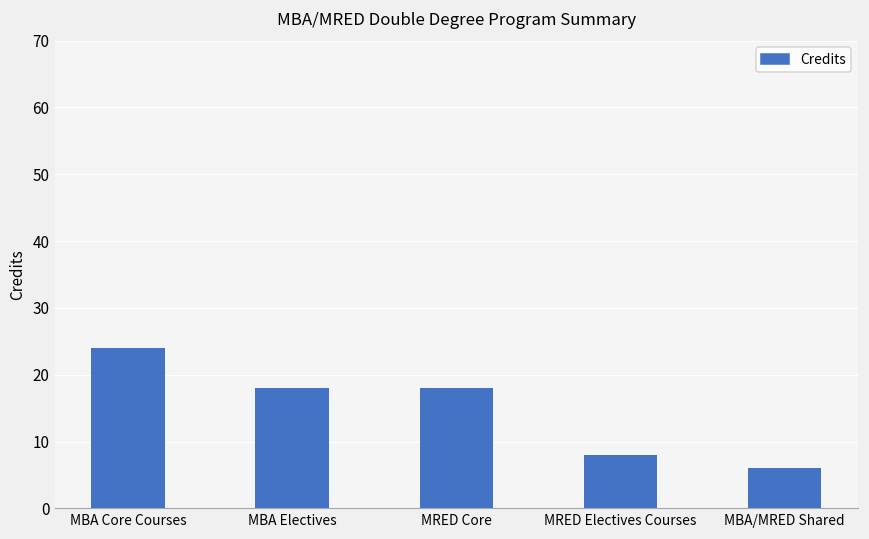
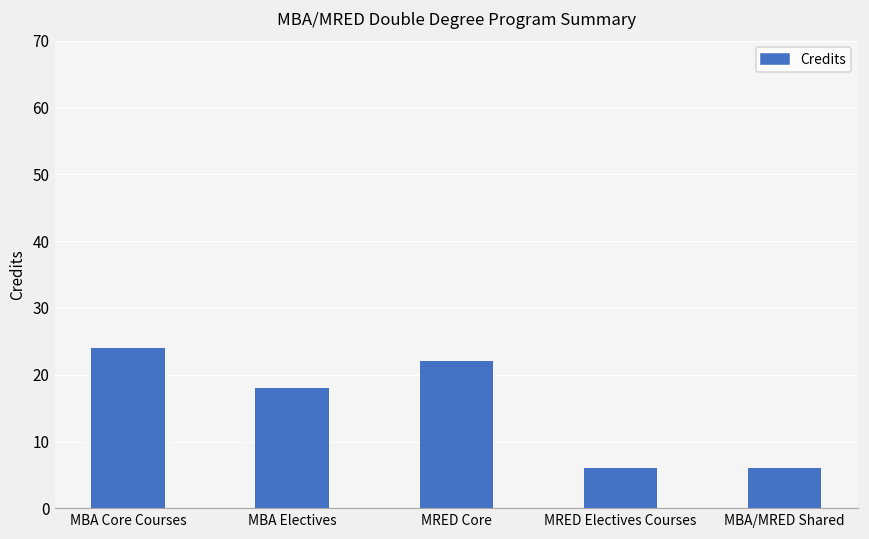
  {
    "MBA Core Courses": 24,
    "MBA Electives": 18,
-   "MRED Core": 18,
-   "MRED Electives Courses": 8,
+   "MRED Core": 22,
+   "MRED Electives Courses": 6,
    "MBA/MRED Shared": 6
  }
